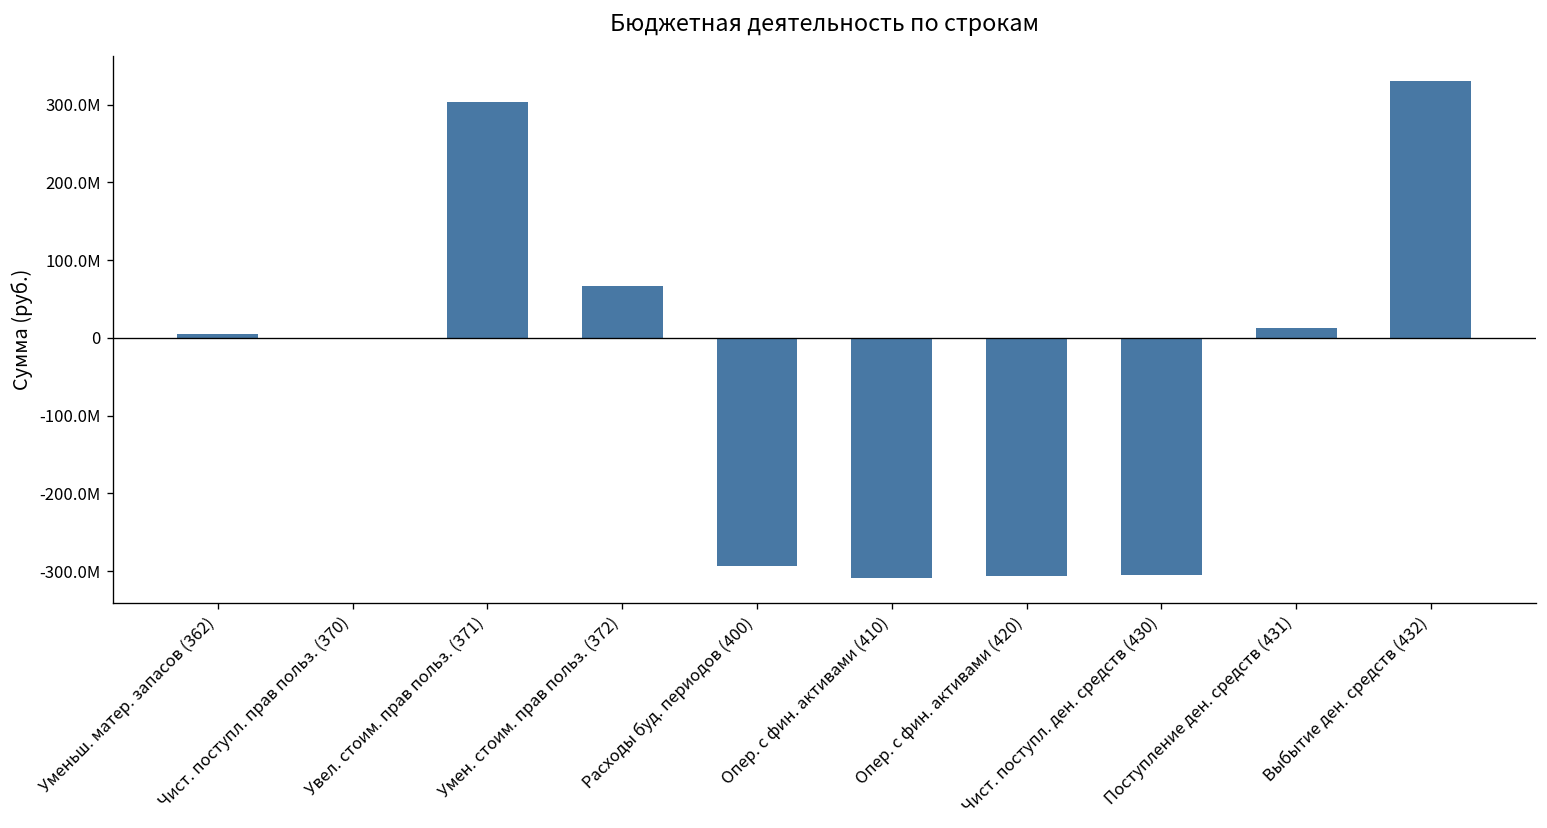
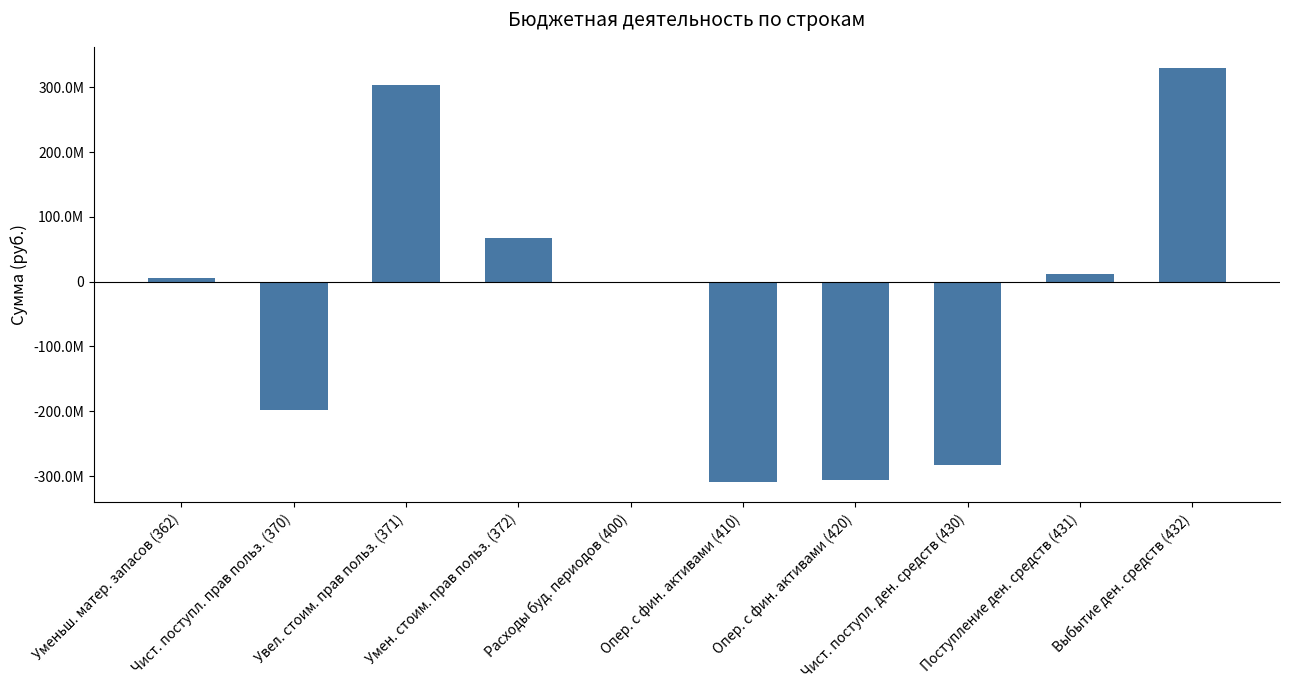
  {
    "Уменьш. матер. запасов (362)": 10000000,
-   "Чист. поступл. прав польз. (370)": 0,
+   "Чист. поступл. прав польз. (370)": -200000000,
    "Увел. стоим. прав польз. (371)": 300000000,
    "Умен. стоим. прав польз. (372)": 70000000,
-   "Расходы буд. периодов (400)": -290000000,
+   "Расходы буд. периодов (400)": 0,
    "Опер. с фин. активами (410)": -310000000,
    "Опер. с фин. активами (420)": -310000000,
-   "Чист. поступл. ден. средств (430)": -310000000,
+   "Чист. поступл. ден. средств (430)": -280000000,
    "Поступление ден. средств (431)": 10000000,
    "Выбытие ден. средств (432)": 330000000
  }
